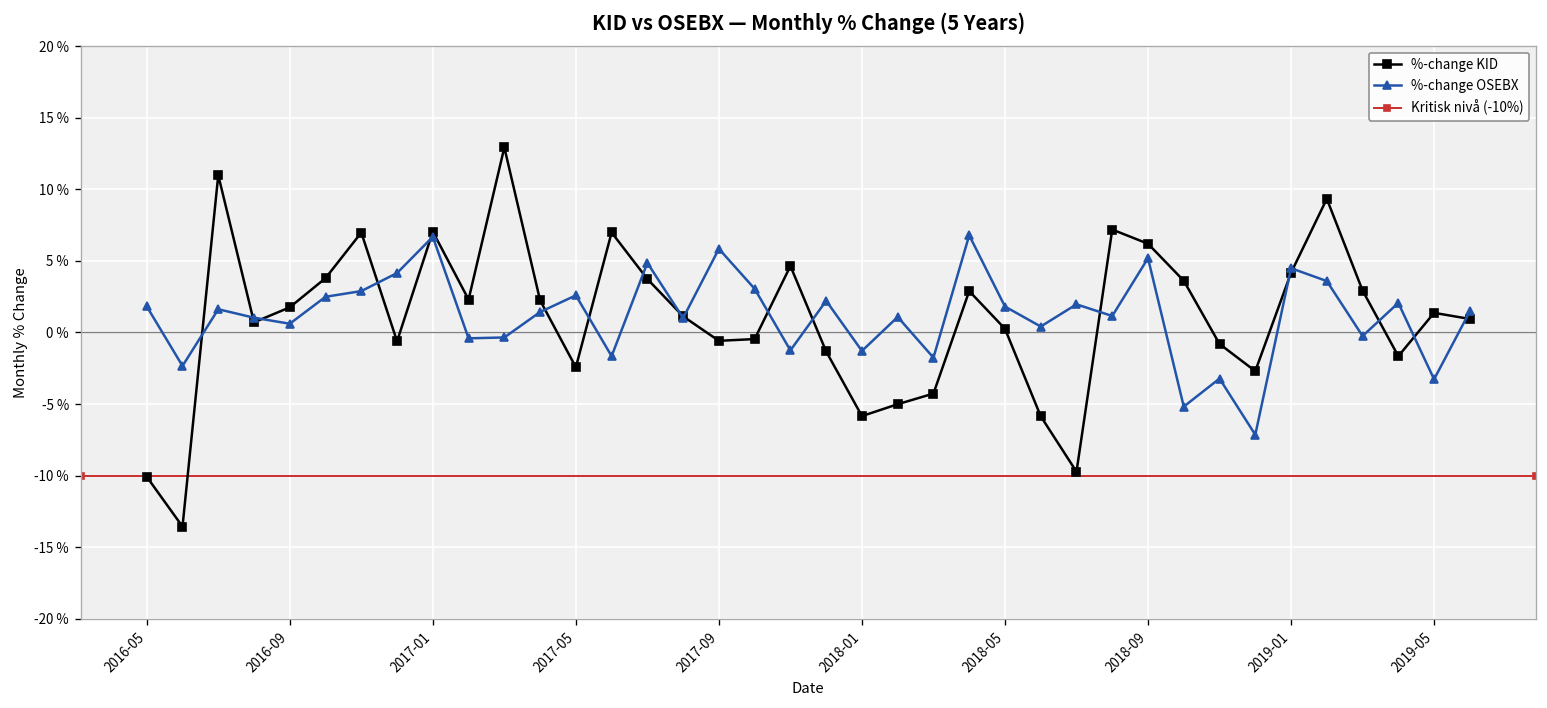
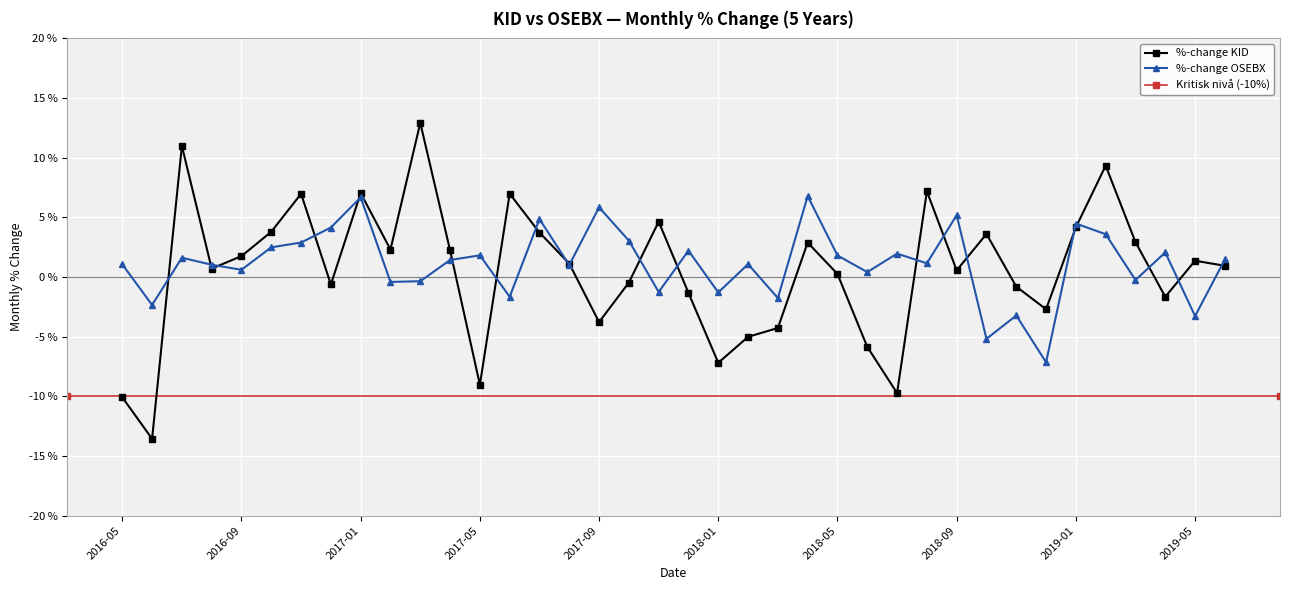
  {
    "%-change KID": {
      "2016-05": "-10.1 %",
      "2016-09": "1.8 %",
      "2017-01": "7.0 %",
-     "2017-05": "-2.4 %",
-     "2017-09": "-0.6 %",
-     "2018-01": "-5.8 %",
+     "2017-05": "-9.0 %",
+     "2017-09": "-3.8 %",
+     "2018-01": "-7.2 %",
      "2018-05": "0.3 %",
-     "2018-09": "6.2 %",
+     "2018-09": "0.6 %",
      "2019-01": "4.2 %",
      "2019-05": "1.4 %"
    },
    "%-change OSEBX": {
-     "2016-05": "1.8 %",
+     "2016-05": "1.1 %",
      "2016-09": "0.6 %",
      "2017-01": "6.7 %",
-     "2017-05": "2.6 %",
+     "2017-05": "1.8 %",
      "2017-09": "5.8 %",
      "2018-01": "-1.3 %",
      "2018-05": "1.8 %",
      "2018-09": "5.2 %",
      "2019-01": "4.5 %",
      "2019-05": "-3.3 %"
    }
  }
